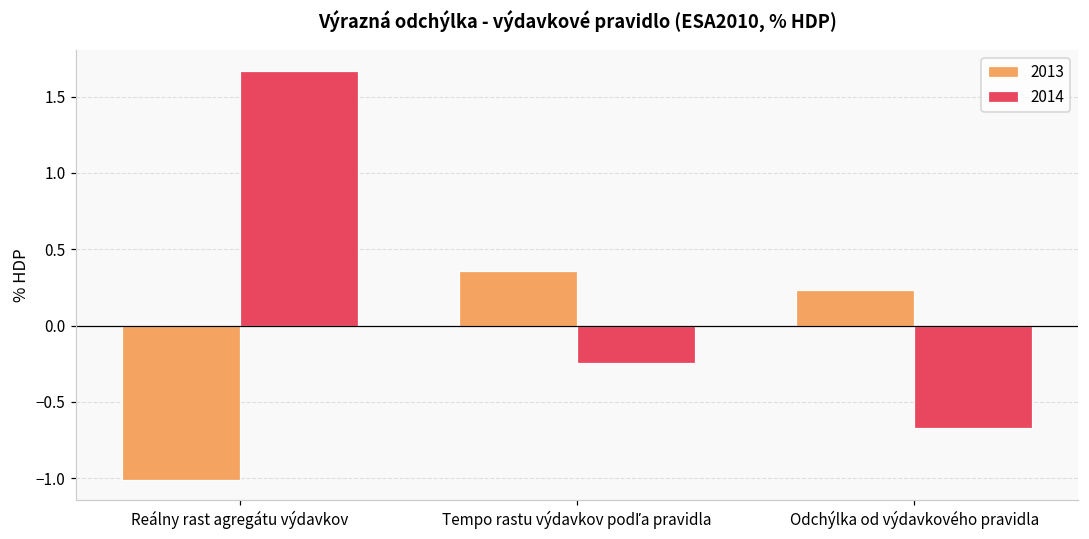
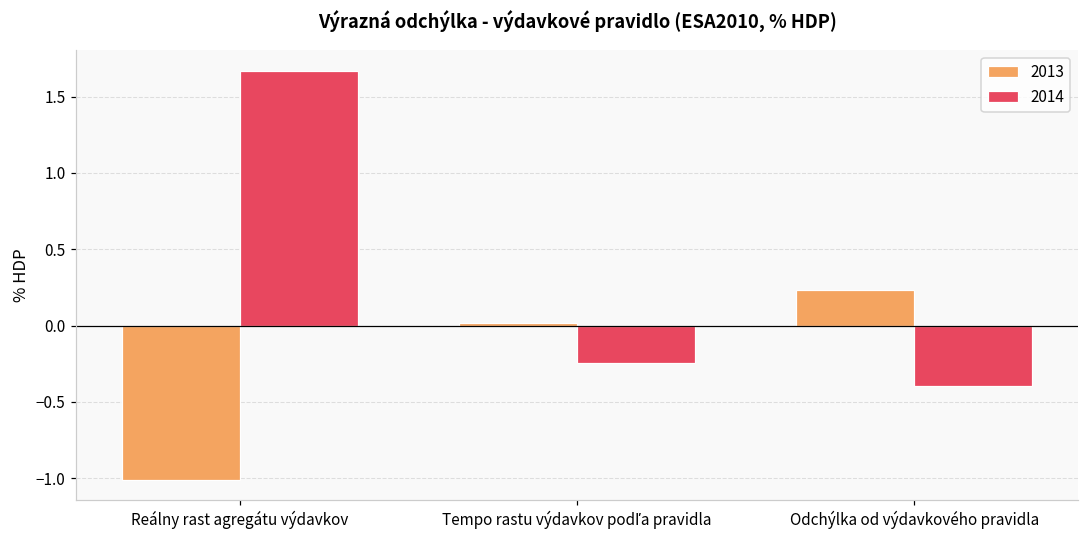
  {
    "2013": {
      "Reálny rast agregátu výdavkov": -1.01,
-     "Tempo rastu výdavkov podľa pravidla": 0.36,
+     "Tempo rastu výdavkov podľa pravidla": 0.01,
      "Odchýlka od výdavkového pravidla": 0.23
    },
    "2014": {
      "Reálny rast agregátu výdavkov": 1.67,
      "Tempo rastu výdavkov podľa pravidla": -0.24,
-     "Odchýlka od výdavkového pravidla": -0.67
+     "Odchýlka od výdavkového pravidla": -0.40
    }
  }
